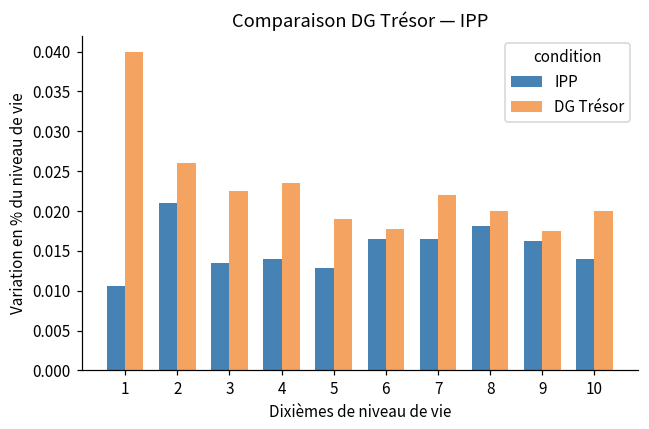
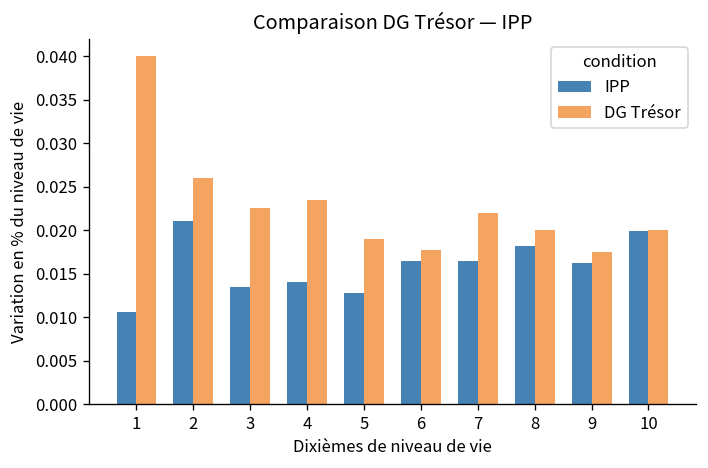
  {
    "IPP": {
      "1": 0.011,
      "2": 0.021,
      "3": 0.013,
      "4": 0.014,
      "5": 0.013,
      "6": 0.016,
      "7": 0.016,
      "8": 0.018,
      "9": 0.016,
-     "10": 0.014
+     "10": 0.020
    },
    "DG Trésor": {
      "1": 0.040,
      "2": 0.026,
      "3": 0.023,
      "4": 0.024,
      "5": 0.019,
      "6": 0.018,
      "7": 0.022,
      "8": 0.020,
      "9": 0.018,
      "10": 0.020
    }
  }
